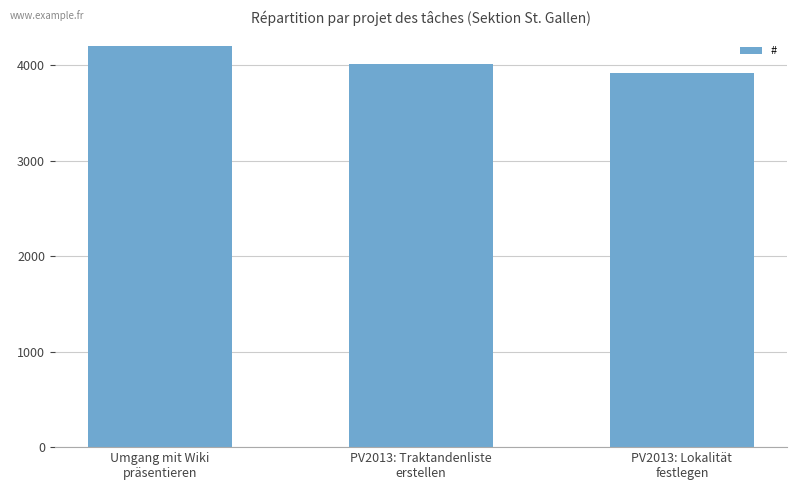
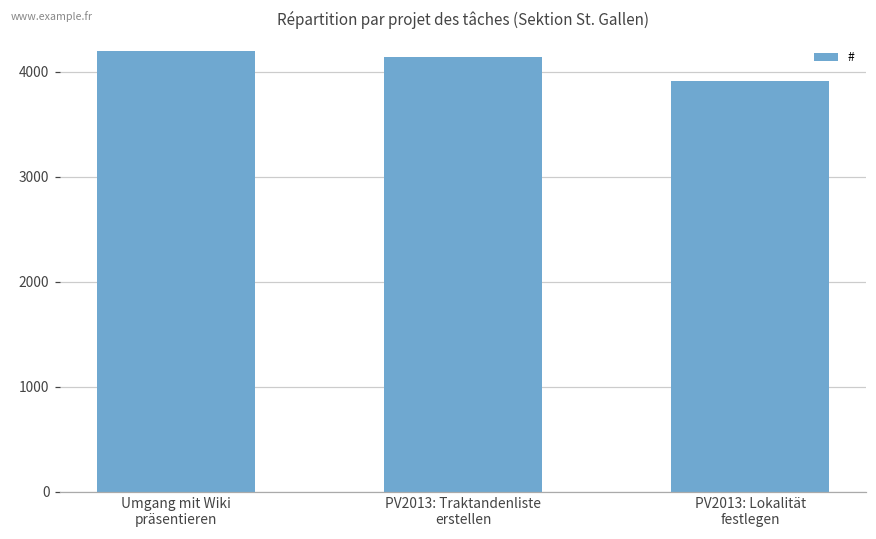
  {
    "Umgang mit Wiki präsentieren": 4200,
-   "PV2013: Traktandenliste erstellen": 4000,
+   "PV2013: Traktandenliste erstellen": 4100,
    "PV2013: Lokalität festlegen": 3900
  }
